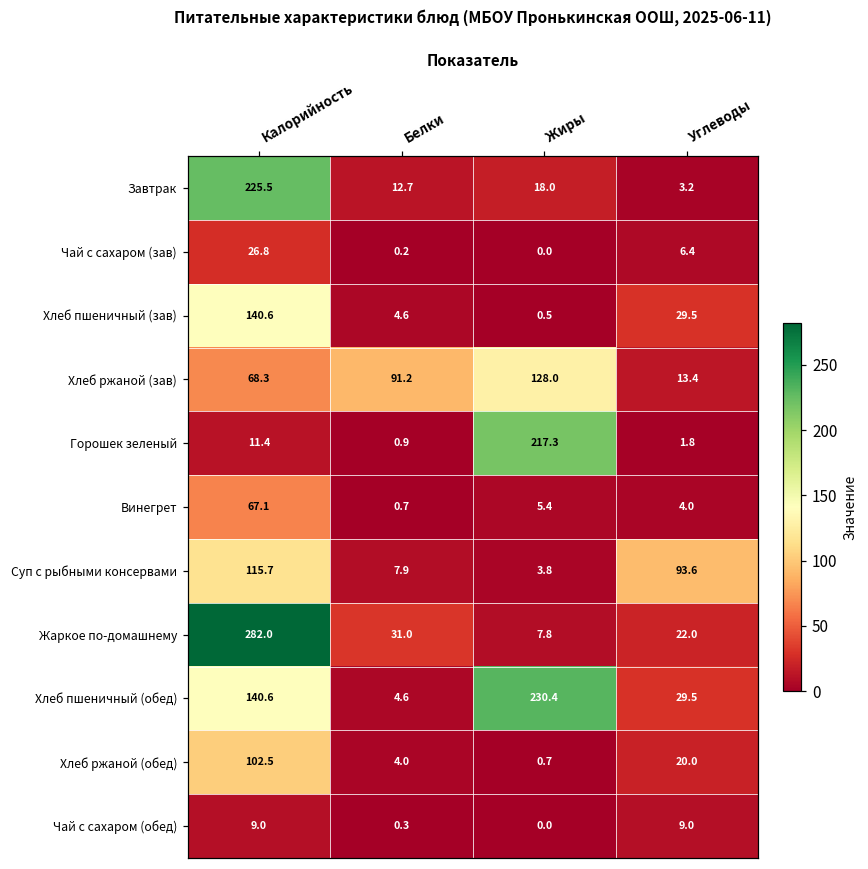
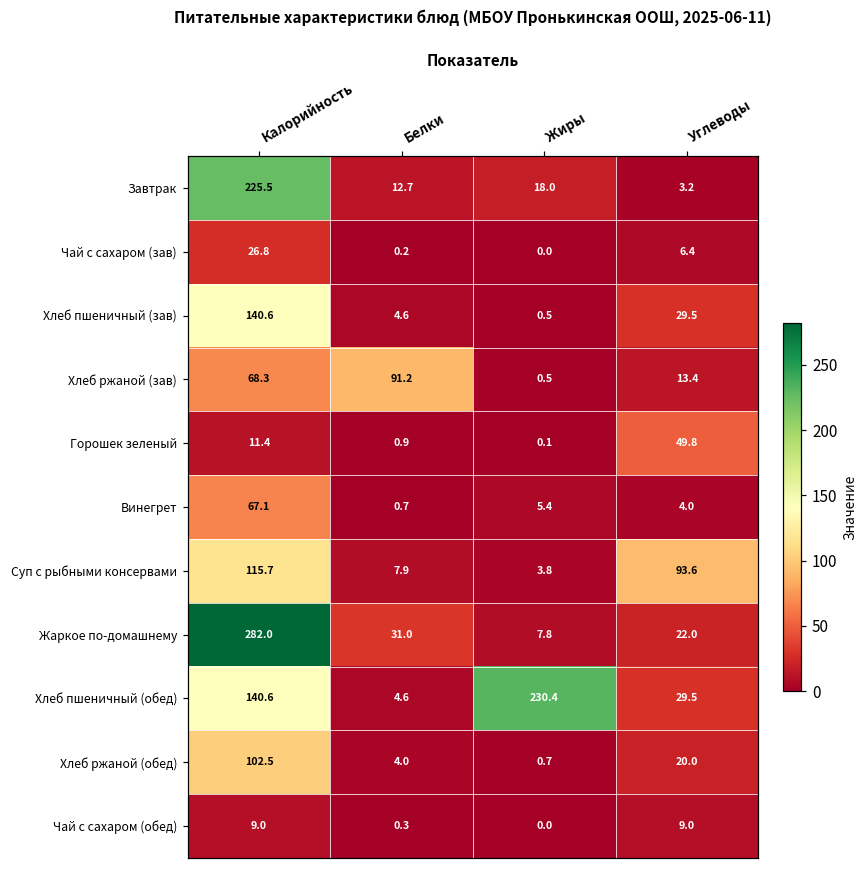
  {
    "Завтрак": {
      "Калорийность": 225.5,
      "Белки": 12.7,
      "Жиры": 18.0,
      "Углеводы": 3.2
    },
    "Чай с сахаром (зав)": {
      "Калорийность": 26.8,
      "Белки": 0.2,
      "Жиры": 0.0,
      "Углеводы": 6.4
    },
    "Хлеб пшеничный (зав)": {
      "Калорийность": 140.6,
      "Белки": 4.6,
      "Жиры": 0.5,
      "Углеводы": 29.5
    },
    "Хлеб ржаной (зав)": {
      "Калорийность": 68.3,
      "Белки": 91.2,
-     "Жиры": 128.0,
+     "Жиры": 0.5,
      "Углеводы": 13.4
    },
    "Горошек зеленый": {
      "Калорийность": 11.4,
      "Белки": 0.9,
-     "Жиры": 217.3,
-     "Углеводы": 1.8
+     "Жиры": 0.1,
+     "Углеводы": 49.8
    },
    "Винегрет": {
      "Калорийность": 67.1,
      "Белки": 0.7,
      "Жиры": 5.4,
      "Углеводы": 4.0
    },
    "Суп с рыбными консервами": {
      "Калорийность": 115.7,
      "Белки": 7.9,
      "Жиры": 3.8,
      "Углеводы": 93.6
    },
    "Жаркое по-домашнему": {
      "Калорийность": 282.0,
      "Белки": 31.0,
      "Жиры": 7.8,
      "Углеводы": 22.0
    },
    "Хлеб пшеничный (обед)": {
      "Калорийность": 140.6,
      "Белки": 4.6,
      "Жиры": 230.4,
      "Углеводы": 29.5
    },
    "Хлеб ржаной (обед)": {
      "Калорийность": 102.5,
      "Белки": 4.0,
      "Жиры": 0.7,
      "Углеводы": 20.0
    },
    "Чай с сахаром (обед)": {
      "Калорийность": 9.0,
      "Белки": 0.3,
      "Жиры": 0.0,
      "Углеводы": 9.0
    }
  }
